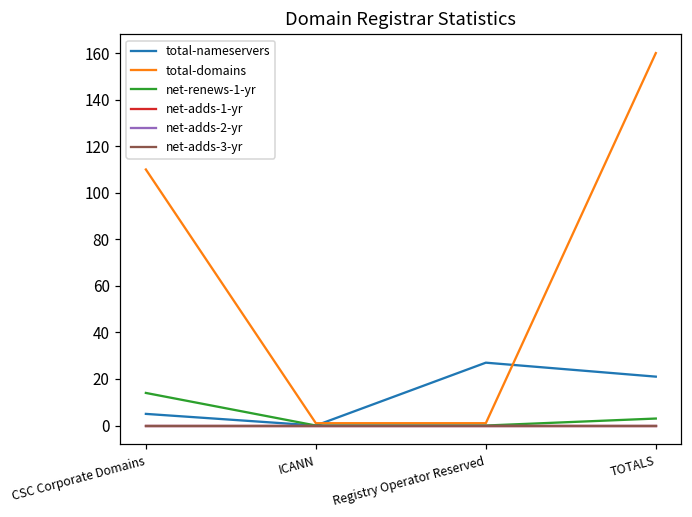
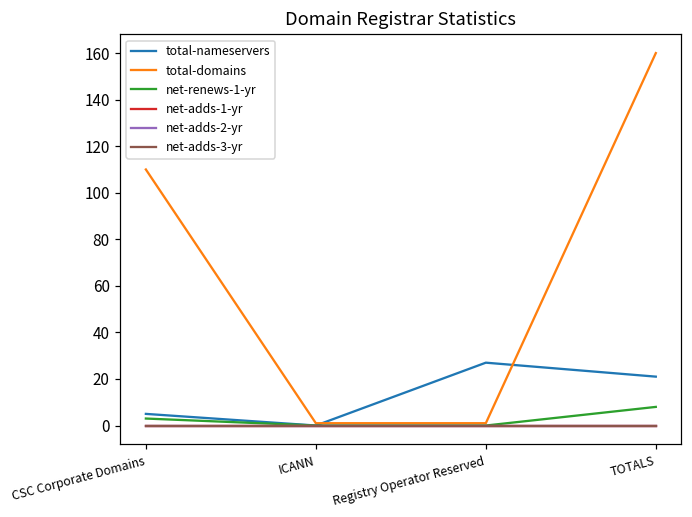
  {
    "total-nameservers": {
      "CSC Corporate Domains": 5,
      "Registry Operator Reserved": 27,
      "TOTALS": 21
    },
    "total-domains": {
      "CSC Corporate Domains": 110,
      "TOTALS": 160
    },
    "net-renews-1-yr": {
-     "CSC Corporate Domains": 14,
-     "TOTALS": 3
+     "CSC Corporate Domains": 3,
+     "TOTALS": 8
    },
    "net-adds-3-yr": {
      "CSC Corporate Domains": 0,
      "TOTALS": 0
    }
  }
